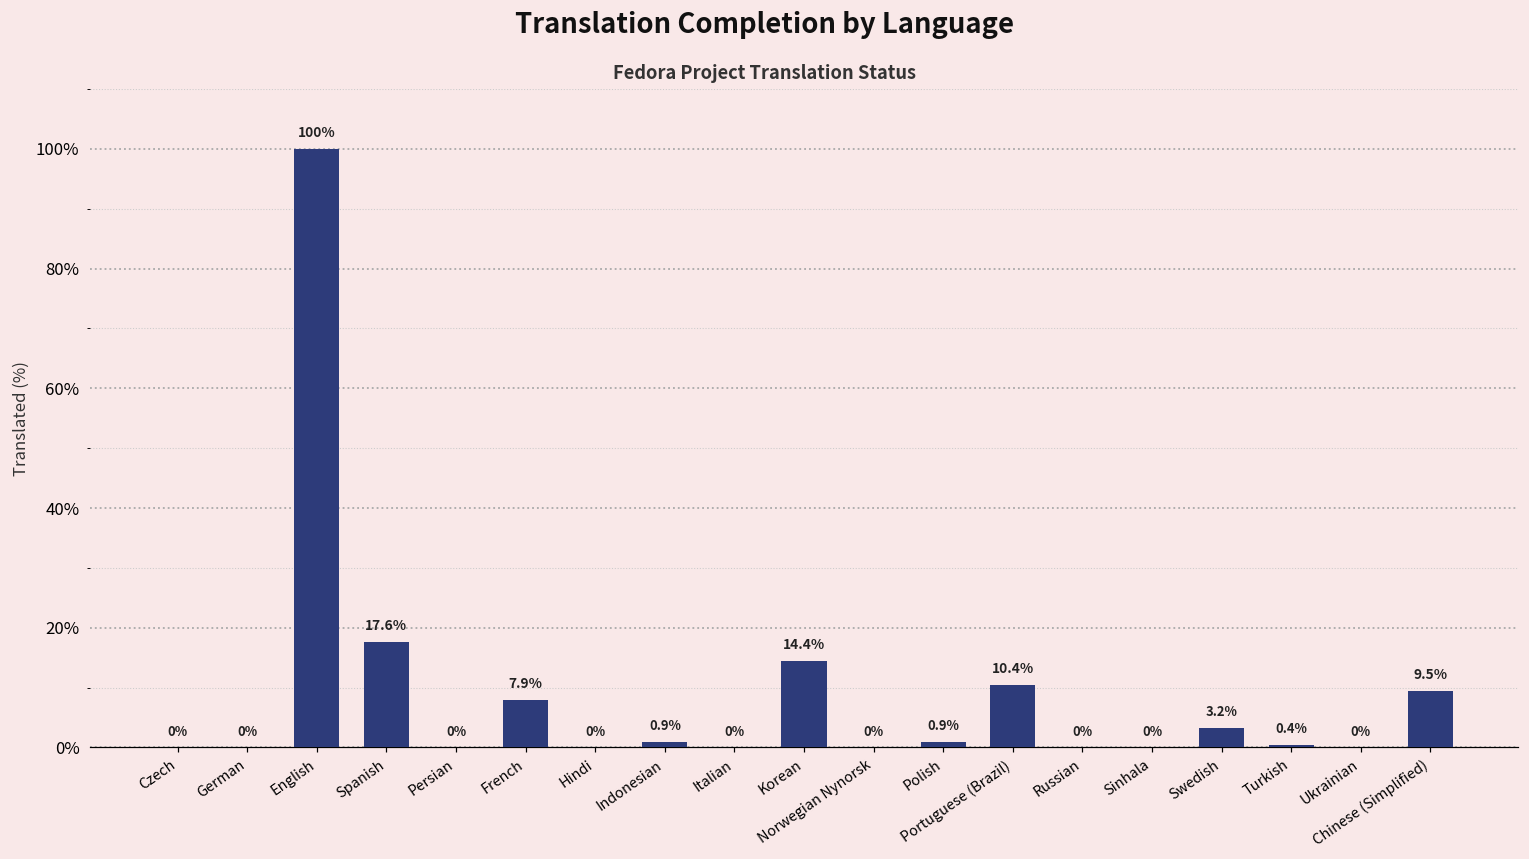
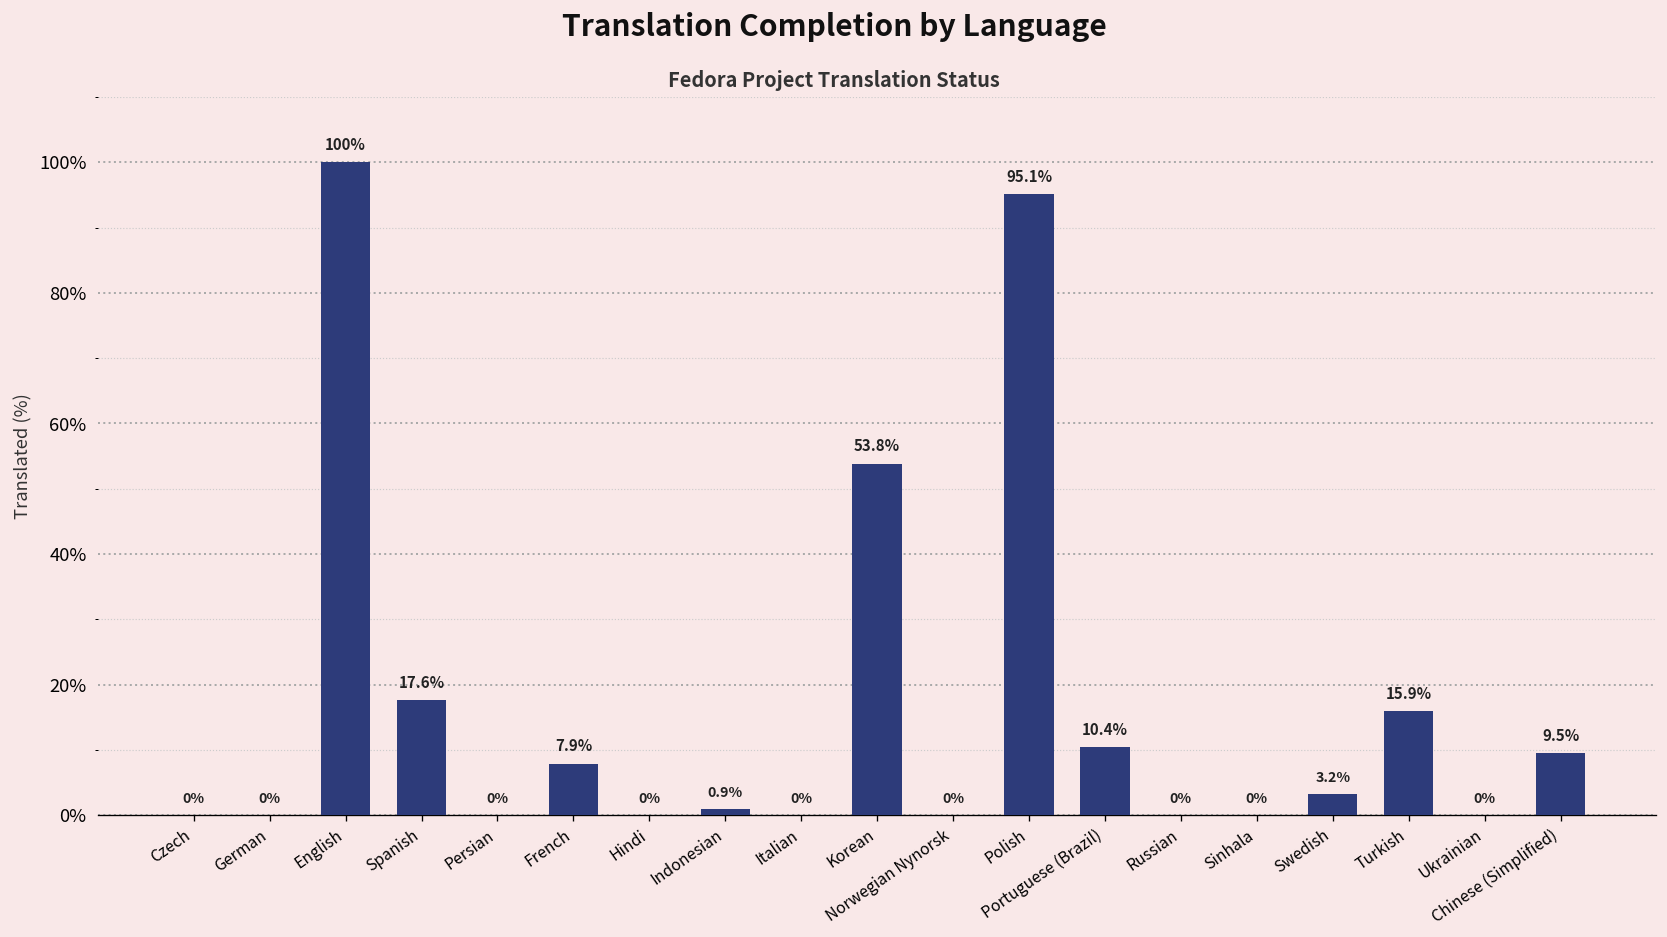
  {
    "Czech": "0%",
    "German": "0%",
    "English": "100%",
    "Spanish": "17.6%",
    "Persian": "0%",
    "French": "7.9%",
    "Hindi": "0%",
    "Indonesian": "0.9%",
    "Italian": "0%",
-   "Korean": "14.4%",
+   "Korean": "53.8%",
    "Norwegian Nynorsk": "0%",
-   "Polish": "0.9%",
+   "Polish": "95.1%",
    "Portuguese (Brazil)": "10.4%",
    "Russian": "0%",
    "Sinhala": "0%",
    "Swedish": "3.2%",
-   "Turkish": "0.4%",
+   "Turkish": "15.9%",
    "Ukrainian": "0%",
    "Chinese (Simplified)": "9.5%"
  }
